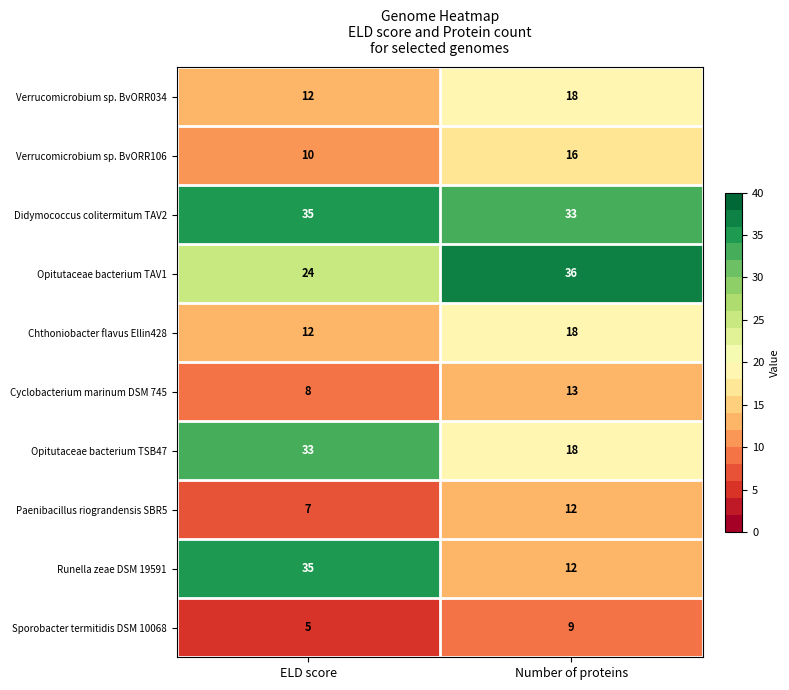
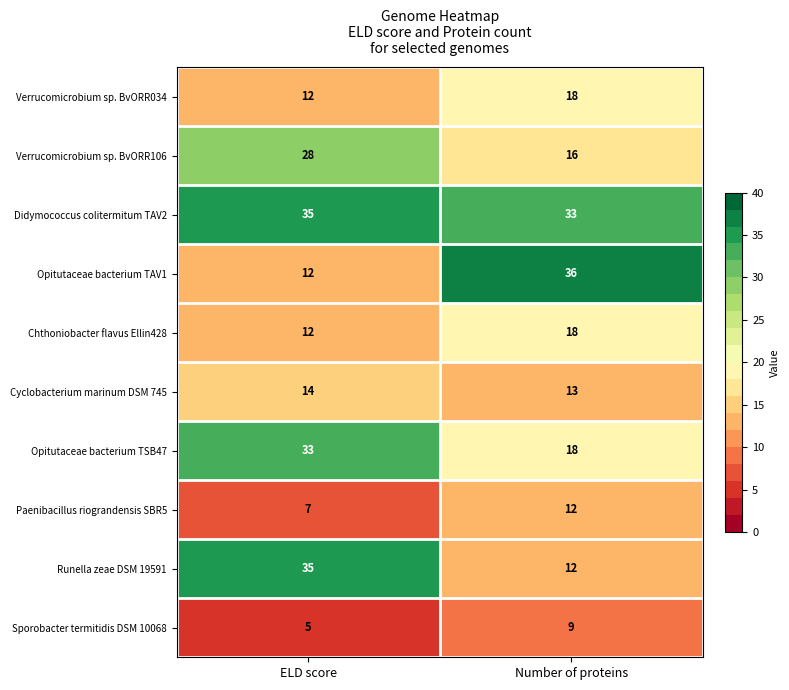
  {
    "Verrucomicrobium sp. BvORR034": {
      "ELD score": 12,
      "Number of proteins": 18
    },
    "Verrucomicrobium sp. BvORR106": {
-     "ELD score": 10,
+     "ELD score": 28,
      "Number of proteins": 16
    },
    "Didymococcus colitermitum TAV2": {
      "ELD score": 35,
      "Number of proteins": 33
    },
    "Opitutaceae bacterium TAV1": {
-     "ELD score": 24,
+     "ELD score": 12,
      "Number of proteins": 36
    },
    "Chthoniobacter flavus Ellin428": {
      "ELD score": 12,
      "Number of proteins": 18
    },
    "Cyclobacterium marinum DSM 745": {
-     "ELD score": 8,
+     "ELD score": 14,
      "Number of proteins": 13
    },
    "Opitutaceae bacterium TSB47": {
      "ELD score": 33,
      "Number of proteins": 18
    },
    "Paenibacillus riograndensis SBR5": {
      "ELD score": 7,
      "Number of proteins": 12
    },
    "Runella zeae DSM 19591": {
      "ELD score": 35,
      "Number of proteins": 12
    },
    "Sporobacter termitidis DSM 10068": {
      "ELD score": 5,
      "Number of proteins": 9
    }
  }
